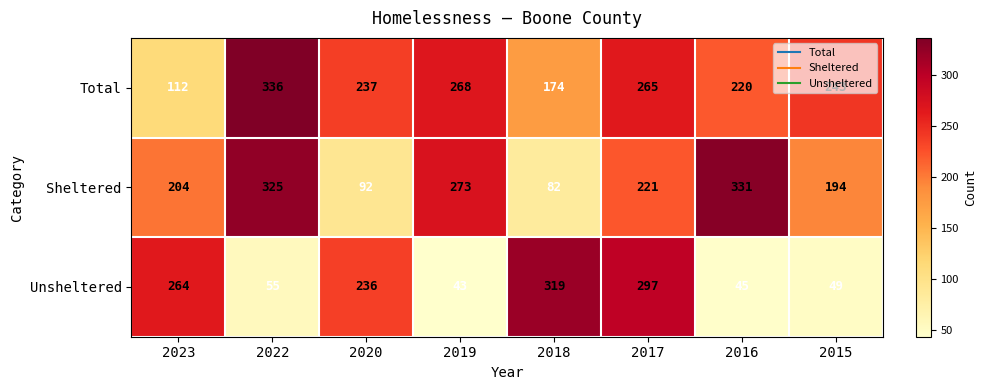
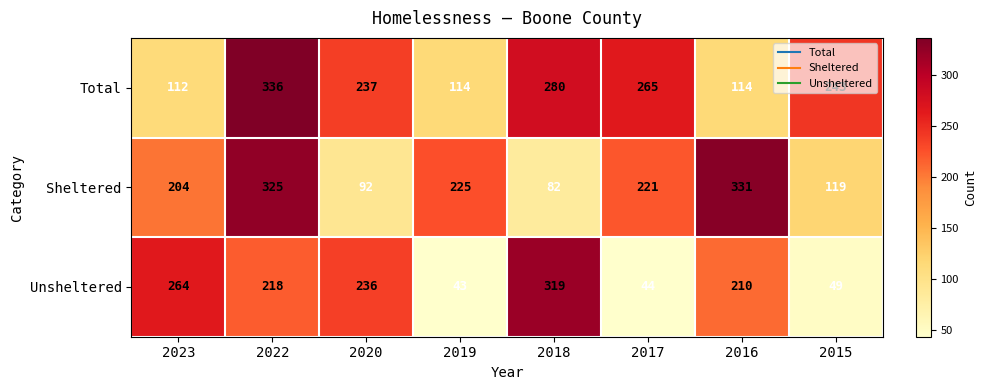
  {
    "Total": {
      "2023": 112,
      "2022": 336,
      "2020": 237,
-     "2019": 268,
-     "2018": 174,
+     "2019": 114,
+     "2018": 280,
      "2017": 265,
-     "2016": 220
+     "2016": 114
    },
    "Sheltered": {
      "2023": 204,
      "2022": 325,
      "2020": 92,
-     "2019": 273,
+     "2019": 225,
      "2018": 82,
      "2017": 221,
      "2016": 331,
-     "2015": 194
+     "2015": 119
    },
    "Unsheltered": {
      "2023": 264,
-     "2022": 55,
+     "2022": 218,
      "2020": 236,
      "2019": 43,
      "2018": 319,
-     "2017": 297,
-     "2016": 45,
+     "2017": 44,
+     "2016": 210,
      "2015": 49
    }
  }
